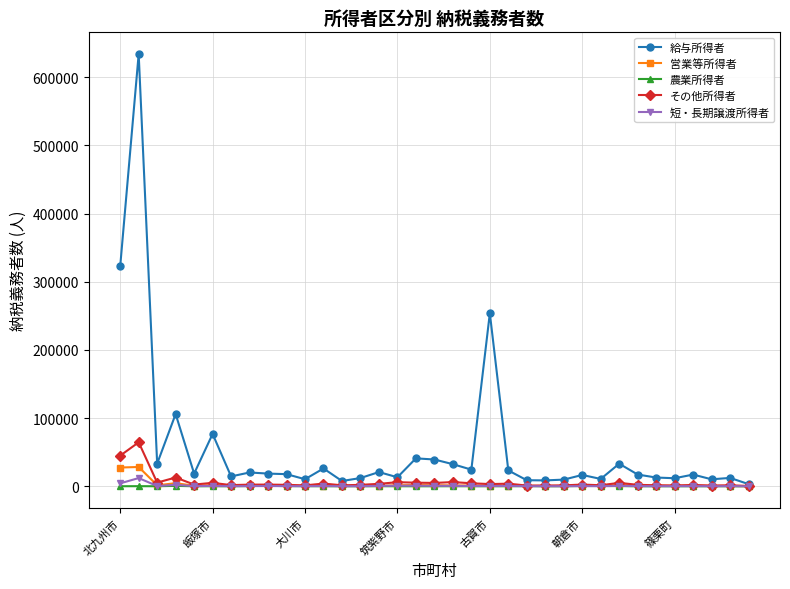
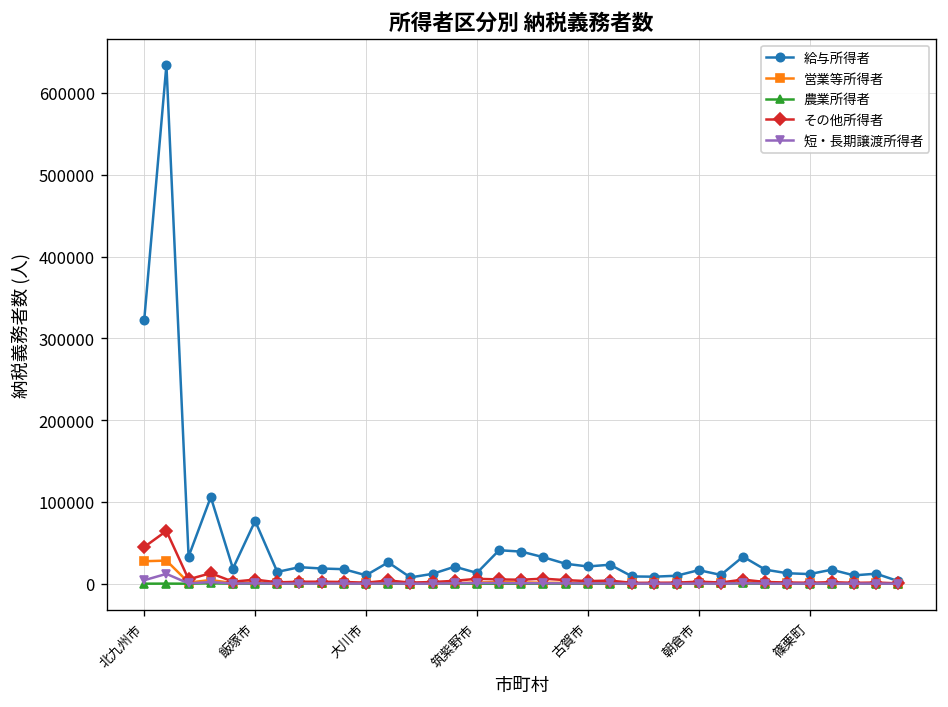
  {
    "給与所得者": {
      "北九州市": 320000,
      "飯塚市": 80000,
      "大川市": 10000,
      "筑紫野市": 10000,
-     "古賀市": 250000,
+     "古賀市": 20000,
      "朝倉市": 20000,
      "篠栗町": 10000
    },
    "営業等所得者": {
      "北九州市": 30000
    },
    "農業所得者": {
      "北九州市": 0
    },
    "その他所得者": {
      "北九州市": 40000,
      "筑紫野市": 10000
    },
    "短・長期譲渡所得者": {
      "北九州市": 0
    }
  }
